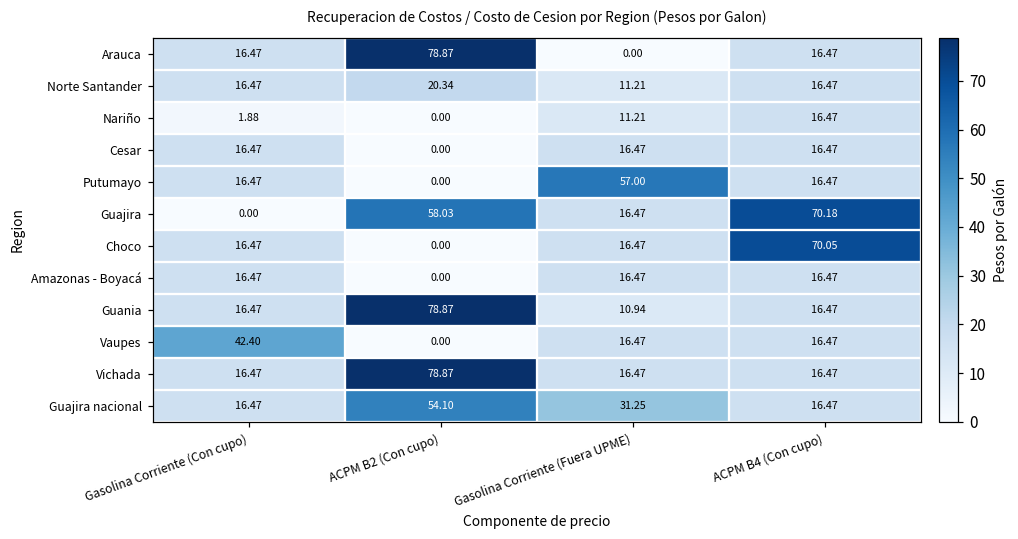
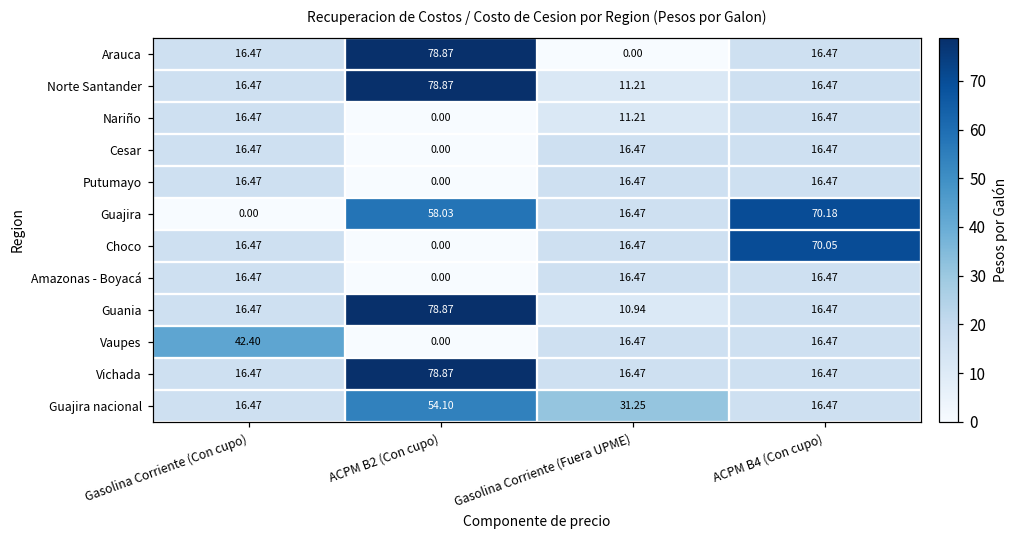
  {
    "Arauca": {
      "Gasolina Corriente (Con cupo)": 16.47,
      "ACPM B2 (Con cupo)": 78.87,
      "Gasolina Corriente (Fuera UPME)": 0.00,
      "ACPM B4 (Con cupo)": 16.47
    },
    "Norte Santander": {
      "Gasolina Corriente (Con cupo)": 16.47,
-     "ACPM B2 (Con cupo)": 20.34,
+     "ACPM B2 (Con cupo)": 78.87,
      "Gasolina Corriente (Fuera UPME)": 11.21,
      "ACPM B4 (Con cupo)": 16.47
    },
    "Nariño": {
-     "Gasolina Corriente (Con cupo)": 1.88,
+     "Gasolina Corriente (Con cupo)": 16.47,
      "ACPM B2 (Con cupo)": 0.00,
      "Gasolina Corriente (Fuera UPME)": 11.21,
      "ACPM B4 (Con cupo)": 16.47
    },
    "Cesar": {
      "Gasolina Corriente (Con cupo)": 16.47,
      "ACPM B2 (Con cupo)": 0.00,
      "Gasolina Corriente (Fuera UPME)": 16.47,
      "ACPM B4 (Con cupo)": 16.47
    },
    "Putumayo": {
      "Gasolina Corriente (Con cupo)": 16.47,
      "ACPM B2 (Con cupo)": 0.00,
-     "Gasolina Corriente (Fuera UPME)": 57.00,
+     "Gasolina Corriente (Fuera UPME)": 16.47,
      "ACPM B4 (Con cupo)": 16.47
    },
    "Guajira": {
      "Gasolina Corriente (Con cupo)": 0.00,
      "ACPM B2 (Con cupo)": 58.03,
      "Gasolina Corriente (Fuera UPME)": 16.47,
      "ACPM B4 (Con cupo)": 70.18
    },
    "Choco": {
      "Gasolina Corriente (Con cupo)": 16.47,
      "ACPM B2 (Con cupo)": 0.00,
      "Gasolina Corriente (Fuera UPME)": 16.47,
      "ACPM B4 (Con cupo)": 70.05
    },
    "Amazonas - Boyacá": {
      "Gasolina Corriente (Con cupo)": 16.47,
      "ACPM B2 (Con cupo)": 0.00,
      "Gasolina Corriente (Fuera UPME)": 16.47,
      "ACPM B4 (Con cupo)": 16.47
    },
    "Guania": {
      "Gasolina Corriente (Con cupo)": 16.47,
      "ACPM B2 (Con cupo)": 78.87,
      "Gasolina Corriente (Fuera UPME)": 10.94,
      "ACPM B4 (Con cupo)": 16.47
    },
    "Vaupes": {
      "Gasolina Corriente (Con cupo)": 42.40,
      "ACPM B2 (Con cupo)": 0.00,
      "Gasolina Corriente (Fuera UPME)": 16.47,
      "ACPM B4 (Con cupo)": 16.47
    },
    "Vichada": {
      "Gasolina Corriente (Con cupo)": 16.47,
      "ACPM B2 (Con cupo)": 78.87,
      "Gasolina Corriente (Fuera UPME)": 16.47,
      "ACPM B4 (Con cupo)": 16.47
    },
    "Guajira nacional": {
      "Gasolina Corriente (Con cupo)": 16.47,
      "ACPM B2 (Con cupo)": 54.10,
      "Gasolina Corriente (Fuera UPME)": 31.25,
      "ACPM B4 (Con cupo)": 16.47
    }
  }
